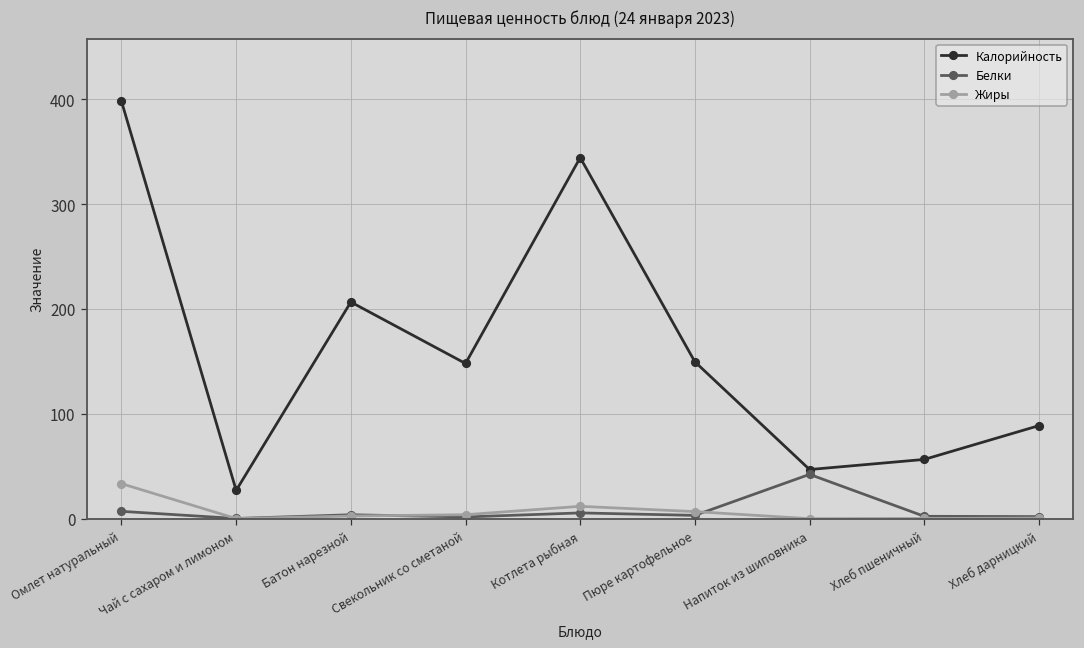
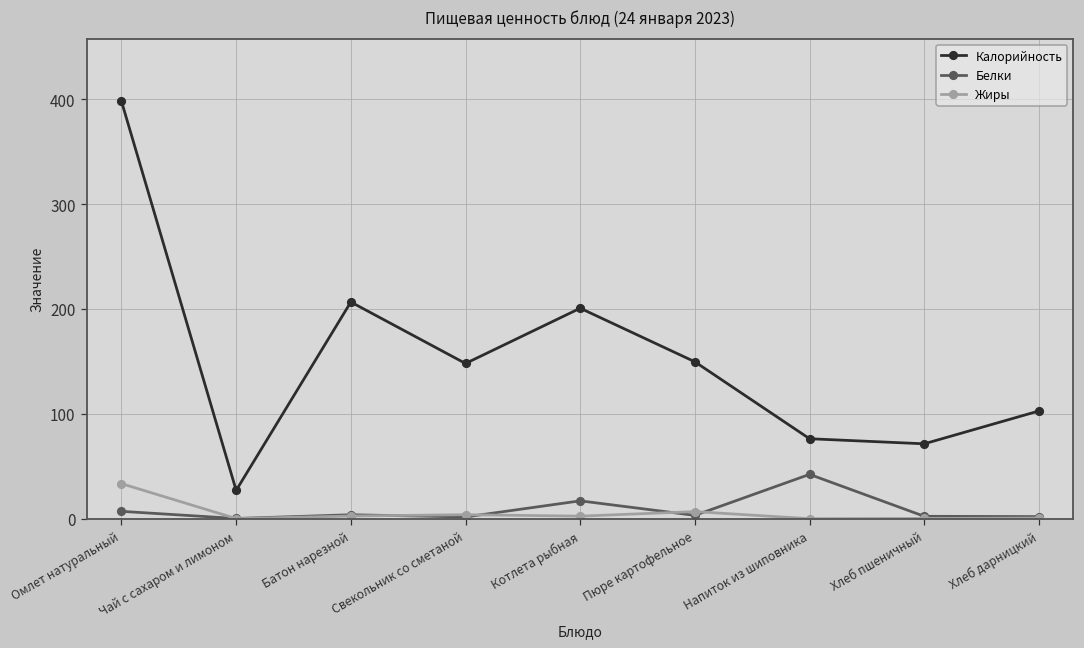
  {
    "Калорийность": {
      "Омлет натуральный": 400,
      "Чай с сахаром и лимоном": 30,
      "Батон нарезной": 210,
      "Свекольник со сметаной": 150,
-     "Котлета рыбная": 340,
+     "Котлета рыбная": 200,
      "Пюре картофельное": 150,
-     "Напиток из шиповника": 50,
-     "Хлеб пшеничный": 60,
-     "Хлеб дарницкий": 90
+     "Напиток из шиповника": 80,
+     "Хлеб пшеничный": 70,
+     "Хлеб дарницкий": 100
    },
    "Белки": {
      "Омлет натуральный": 10,
-     "Котлета рыбная": 10,
+     "Котлета рыбная": 20,
      "Пюре картофельное": 0,
      "Напиток из шиповника": 40
    },
    "Жиры": {
      "Омлет натуральный": 30,
-     "Котлета рыбная": 10,
+     "Котлета рыбная": 0,
      "Пюре картофельное": 10,
      "Напиток из шиповника": 0
    }
  }
